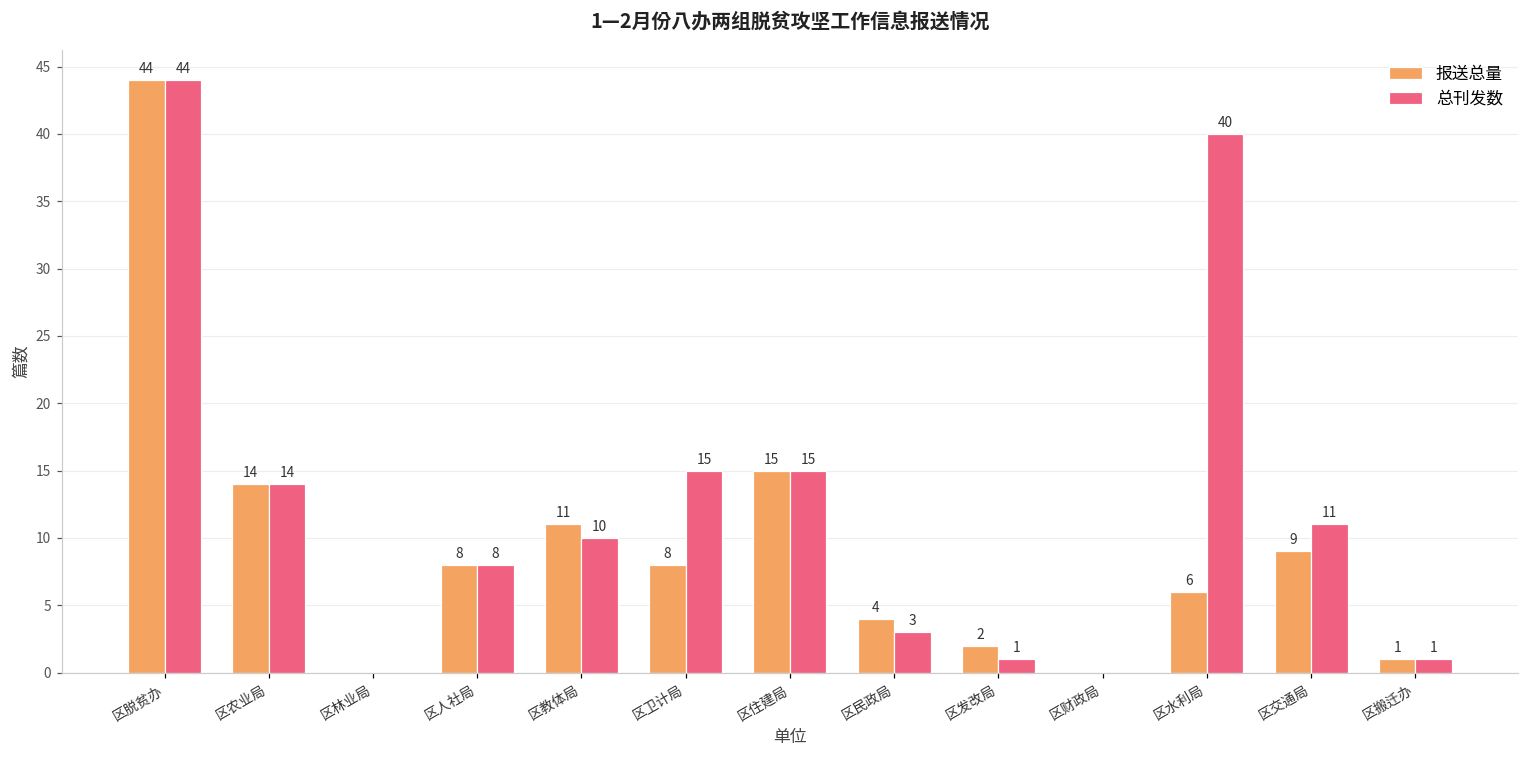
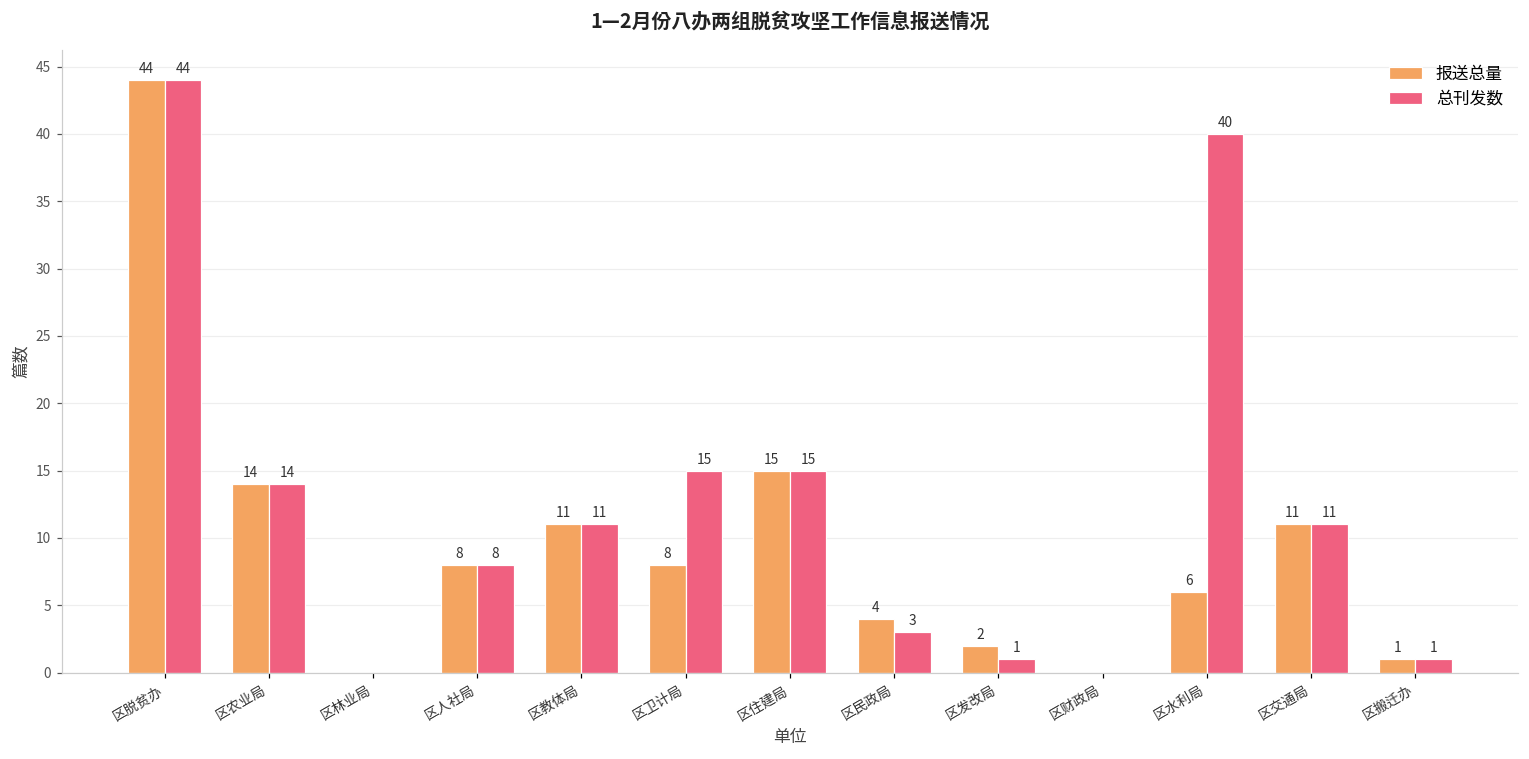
  {
    "报送总量": {
      "区脱贫办": 44,
      "区农业局": 14,
      "区人社局": 8,
      "区教体局": 11,
      "区卫计局": 8,
      "区住建局": 15,
      "区民政局": 4,
      "区发改局": 2,
      "区水利局": 6,
-     "区交通局": 9,
+     "区交通局": 11,
      "区搬迁办": 1
    },
    "总刊发数": {
      "区脱贫办": 44,
      "区农业局": 14,
      "区人社局": 8,
-     "区教体局": 10,
+     "区教体局": 11,
      "区卫计局": 15,
      "区住建局": 15,
      "区民政局": 3,
      "区发改局": 1,
      "区水利局": 40,
      "区交通局": 11,
      "区搬迁办": 1
    }
  }
